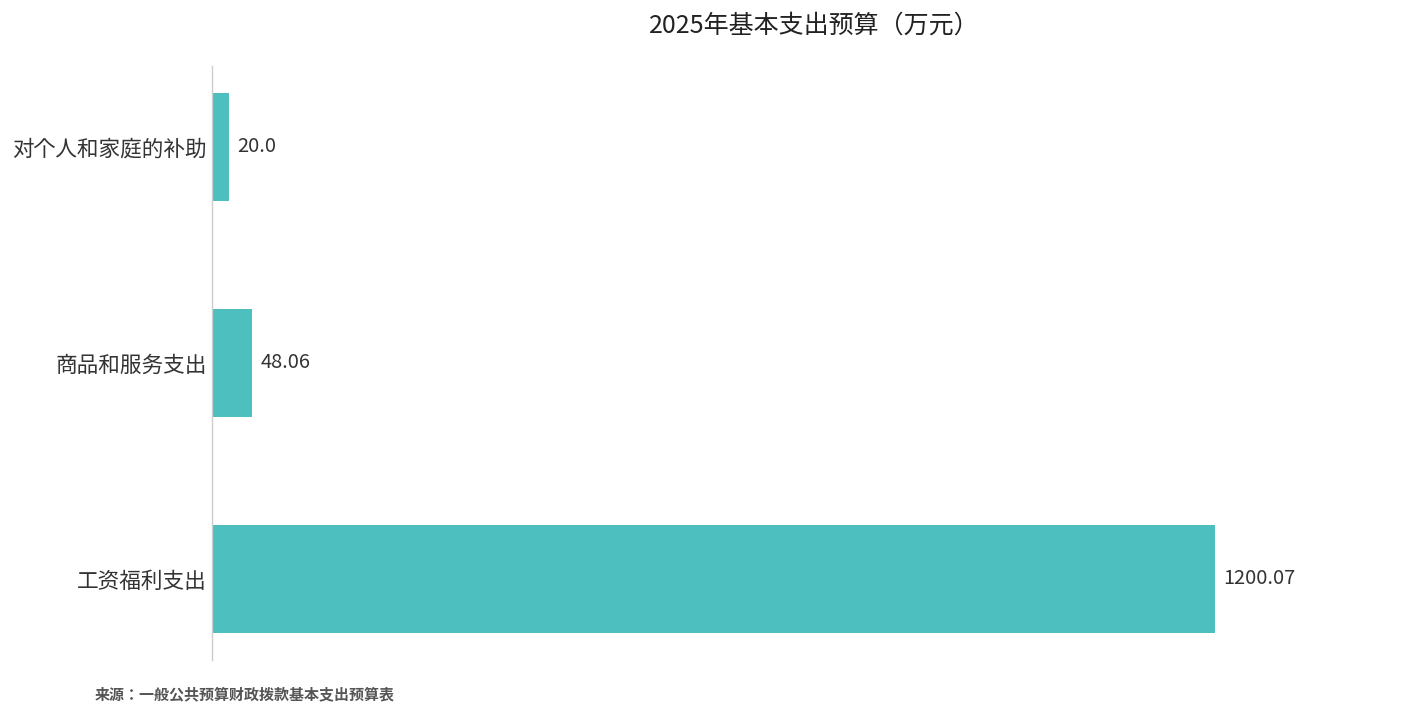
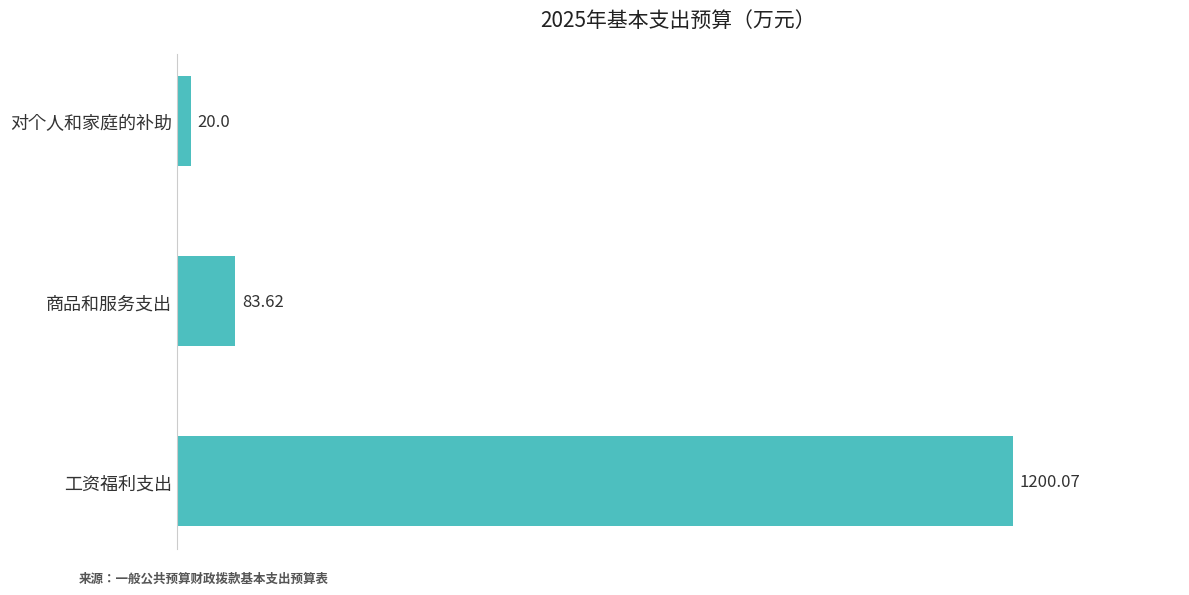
  {
    "对个人和家庭的补助": 20.0,
-   "商品和服务支出": 48.06,
+   "商品和服务支出": 83.62,
    "工资福利支出": 1200.07
  }
